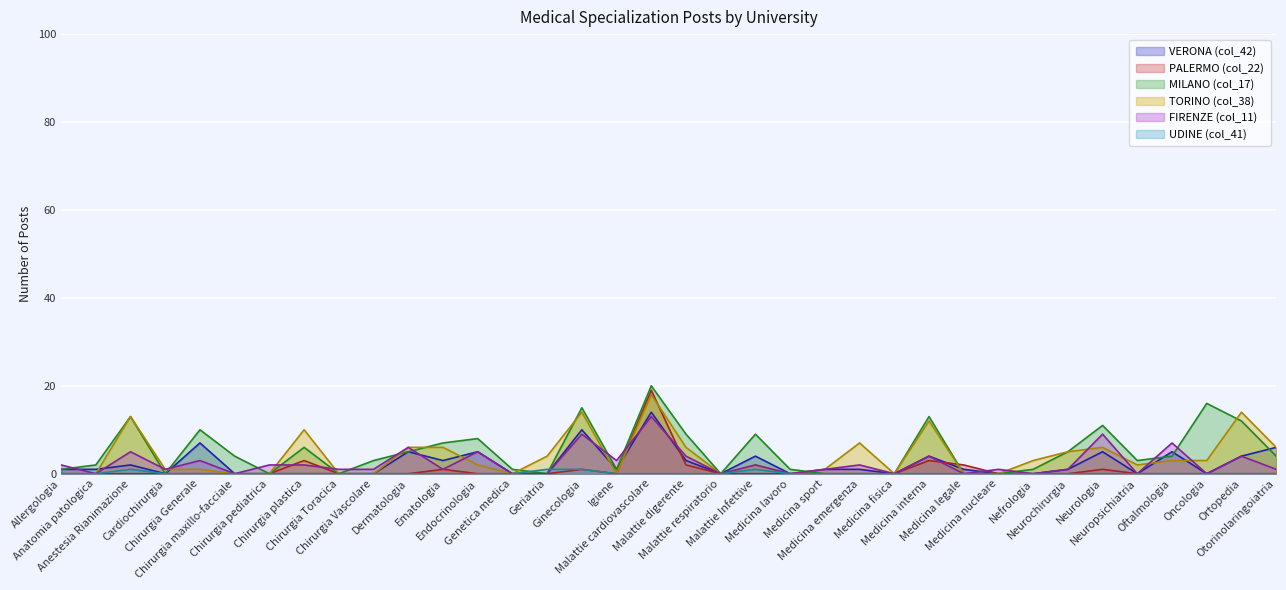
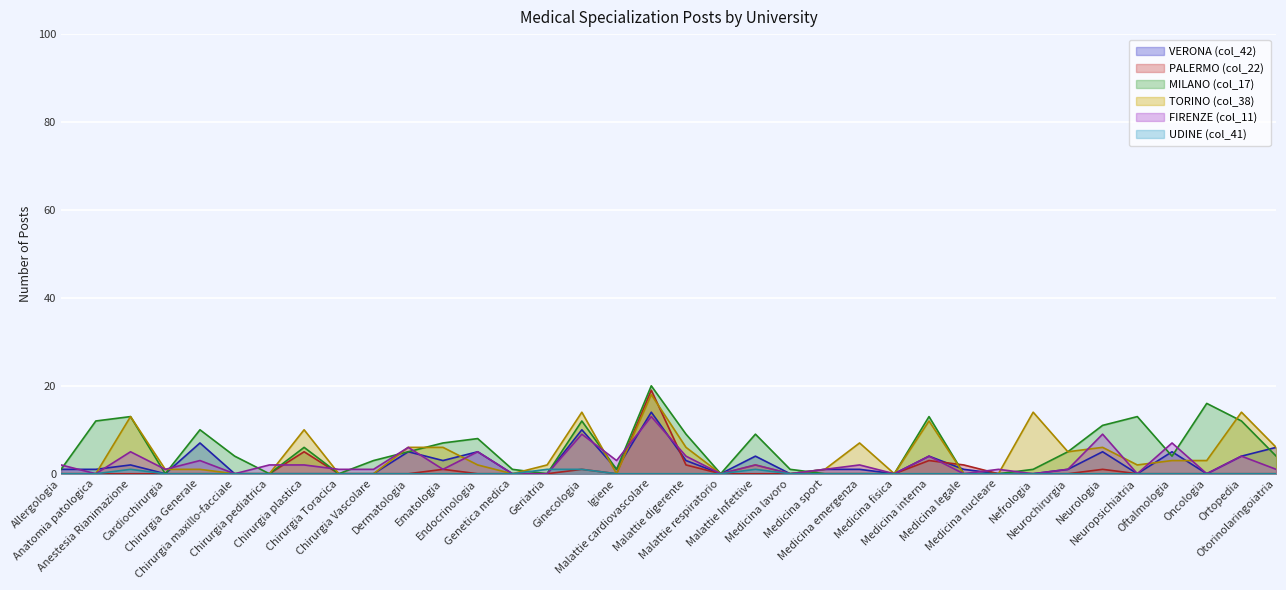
  {
    "PALERMO (col_22)": {
      "Anestesia Rianimazione": 0,
-     "Chirurgia plastica": 3,
+     "Chirurgia plastica": 5,
      "Malattie cardiovascolare": 19,
      "Malattie digerente": 2,
      "Malattie Infettive": 0,
      "Medicina interna": 3,
      "Medicina legale": 2,
      "Neurologia": 1
    },
    "MILANO (col_17)": {
-     "Anatomia patologica": 2,
+     "Anatomia patologica": 12,
      "Chirurgia Generale": 10,
      "Chirurgia maxillo-facciale": 4,
      "Chirurgia plastica": 6,
      "Chirurgia Vascolare": 3,
      "Ematologia": 7,
      "Endocrinologia": 8,
      "Genetica medica": 1,
-     "Ginecologia": 15,
+     "Ginecologia": 12,
      "Malattie cardiovascolare": 20,
      "Malattie digerente": 9,
      "Malattie Infettive": 9,
      "Medicina lavoro": 1,
      "Medicina interna": 13,
      "Nefrologia": 1,
      "Neurologia": 11,
-     "Neuropsichiatria": 3,
+     "Neuropsichiatria": 13,
      "Oftalmologia": 4,
      "Oncologia": 16,
      "Ortopedia": 12,
      "Otorinolaringoiatria": 4
    },
    "TORINO (col_38)": {
      "Chirurgia Generale": 1,
      "Chirurgia plastica": 10,
      "Ematologia": 6,
      "Endocrinologia": 2,
-     "Geriatria": 4,
+     "Geriatria": 2,
      "Ginecologia": 14,
      "Malattie cardiovascolare": 18,
      "Malattie digerente": 6,
      "Medicina emergenza": 7,
      "Medicina interna": 12,
-     "Nefrologia": 3,
+     "Nefrologia": 14,
      "Neurologia": 6,
      "Neuropsichiatria": 2,
      "Oftalmologia": 3,
      "Oncologia": 3,
      "Ortopedia": 14
    }
  }
